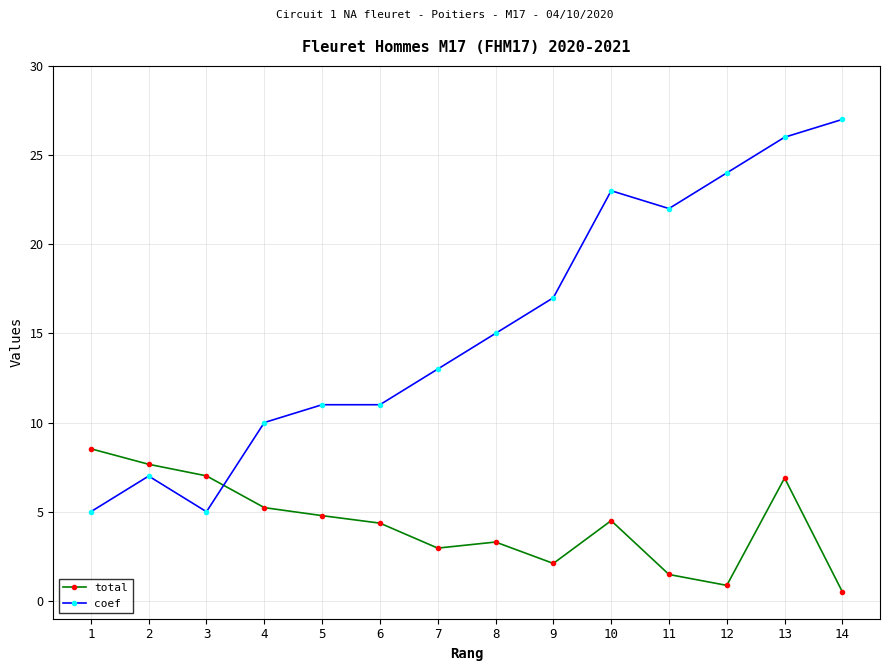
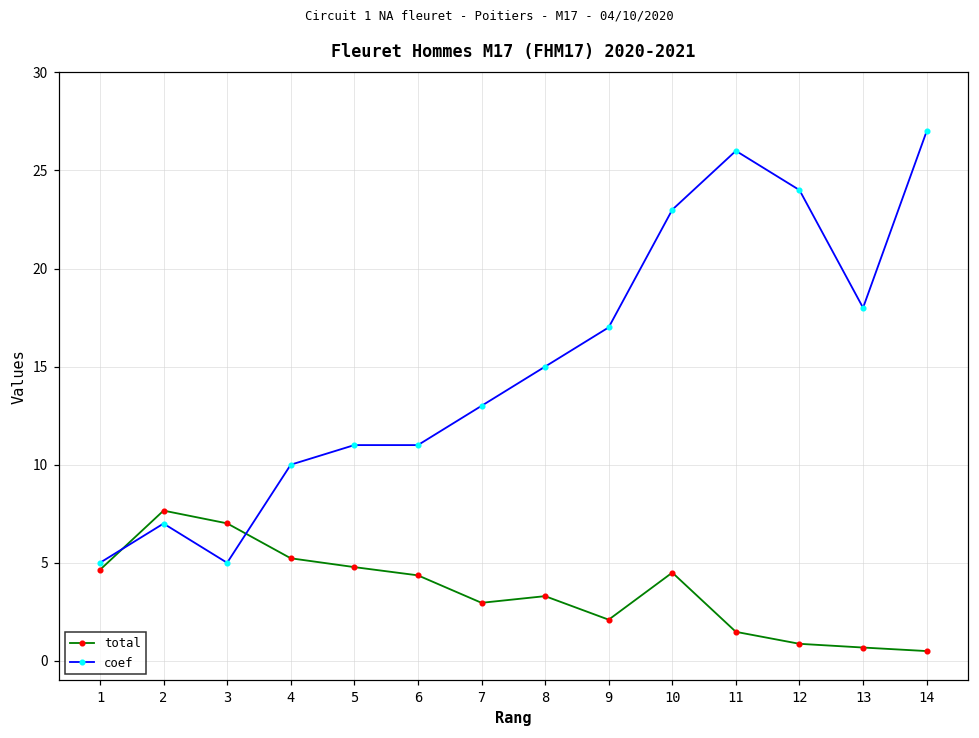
  {
    "total": {
-     "1": 8.5,
+     "1": 4.6,
      "2": 7.7,
      "3": 7.0,
      "4": 5.2,
      "5": 4.8,
      "6": 4.4,
      "7": 3.0,
      "8": 3.3,
      "9": 2.1,
      "10": 4.5,
      "11": 1.5,
      "12": 0.9,
-     "13": 6.9,
+     "13": 0.7,
      "14": 0.5
    },
    "coef": {
      "1": 5,
      "2": 7,
      "3": 5,
      "4": 10,
      "5": 11,
      "6": 11,
      "7": 13,
      "8": 15,
      "9": 17,
      "10": 23,
-     "11": 22,
+     "11": 26,
      "12": 24,
-     "13": 26,
+     "13": 18,
      "14": 27
    }
  }
